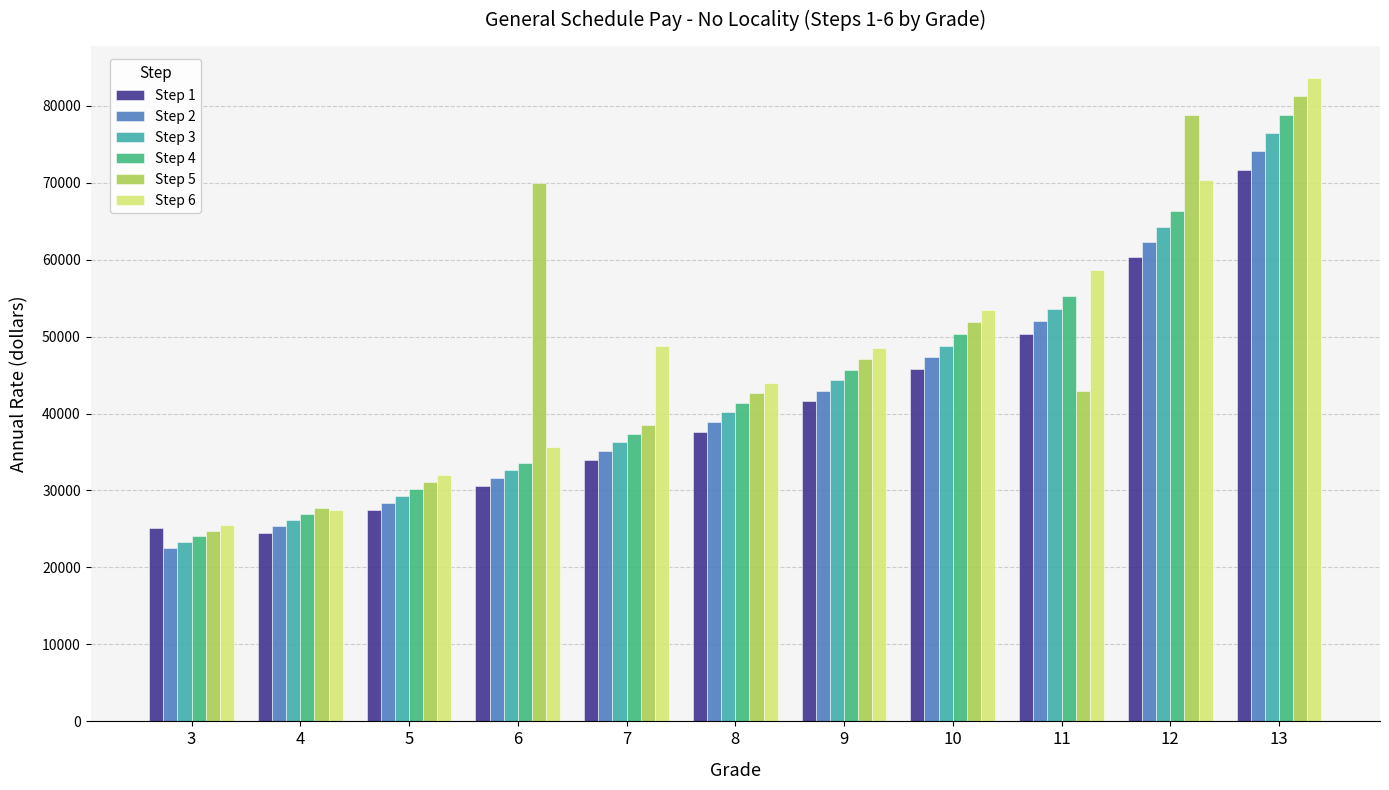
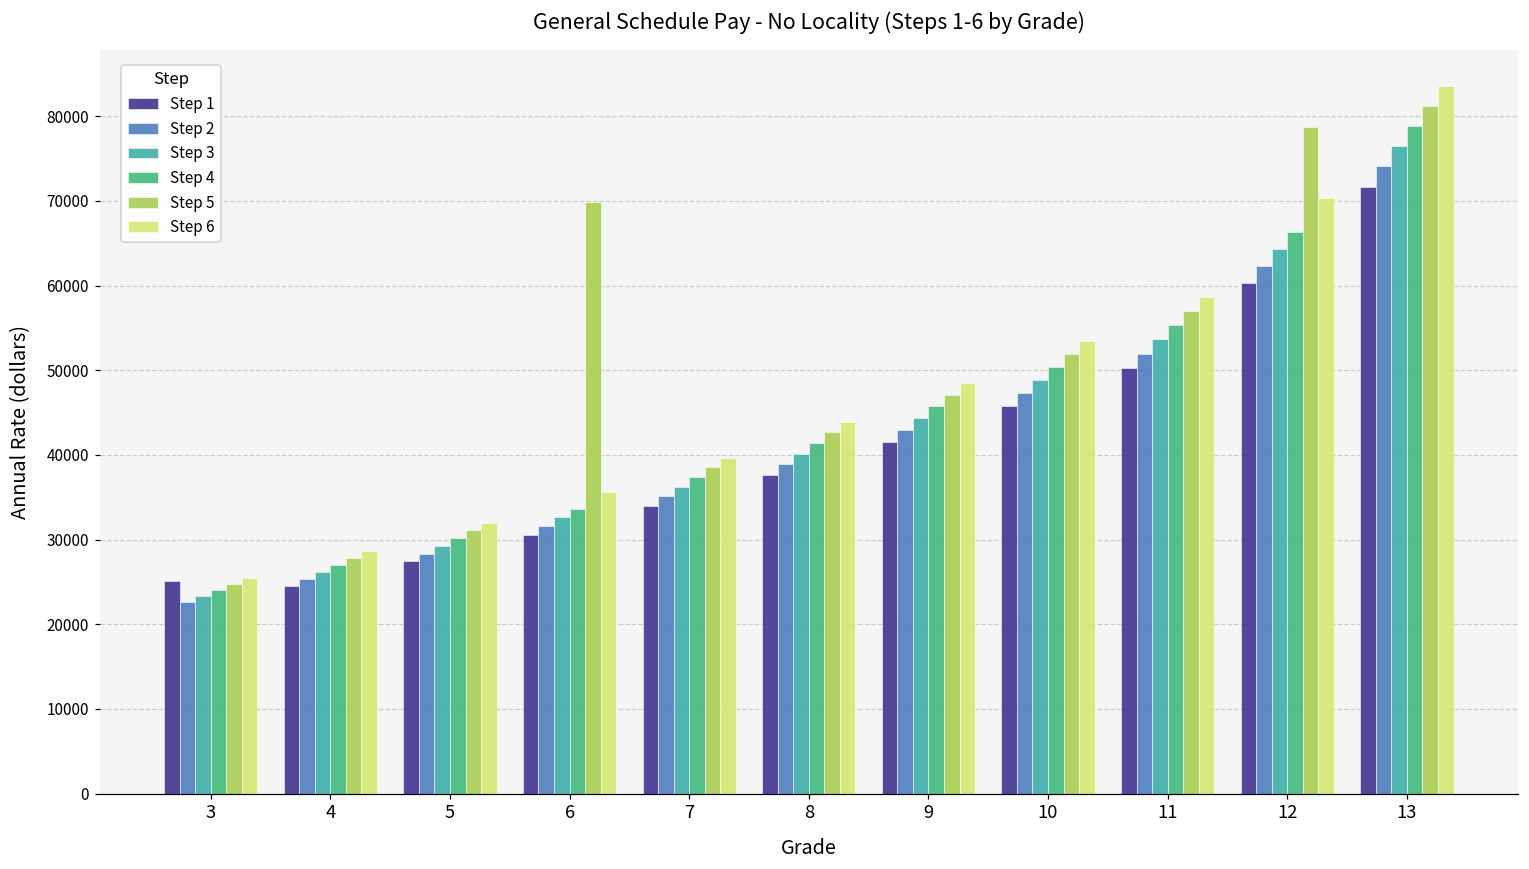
  {
    "Step 1": {
      "3": 25000,
      "4": 25000,
      "5": 27000,
      "6": 31000,
      "7": 34000,
      "8": 38000,
      "9": 42000,
      "10": 46000,
      "11": 50000,
      "12": 60000,
      "13": 72000
    },
    "Step 5": {
      "3": 25000,
      "4": 28000,
      "5": 31000,
      "6": 70000,
      "7": 39000,
      "8": 43000,
      "9": 47000,
      "10": 52000,
-     "11": 43000,
+     "11": 57000,
      "12": 79000,
      "13": 81000
    },
    "Step 6": {
      "3": 25000,
-     "4": 27000,
+     "4": 29000,
      "5": 32000,
      "6": 36000,
-     "7": 49000,
+     "7": 40000,
      "8": 44000,
      "9": 48000,
      "10": 53000,
      "11": 59000,
      "12": 70000,
      "13": 84000
    }
  }
